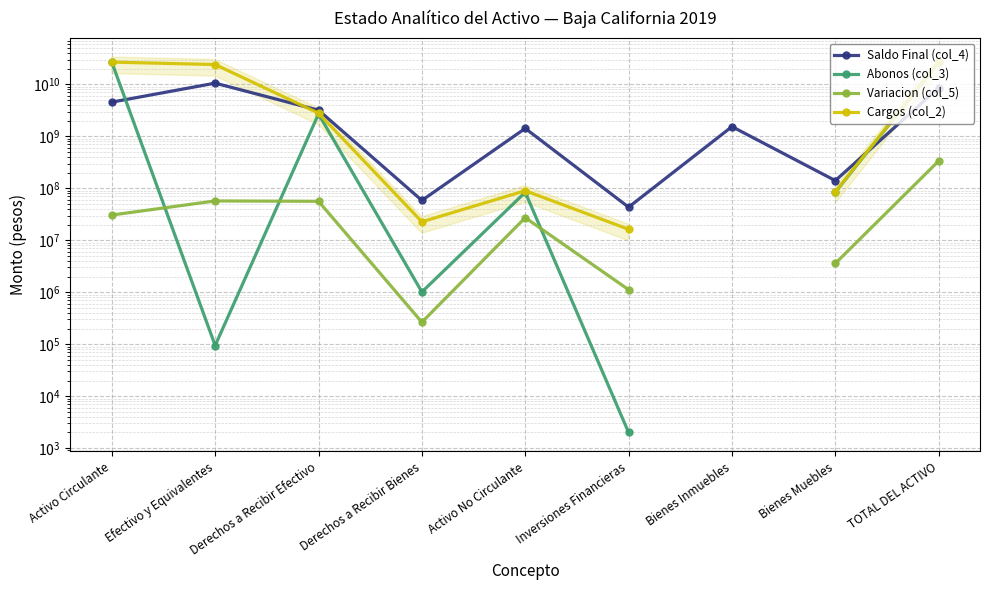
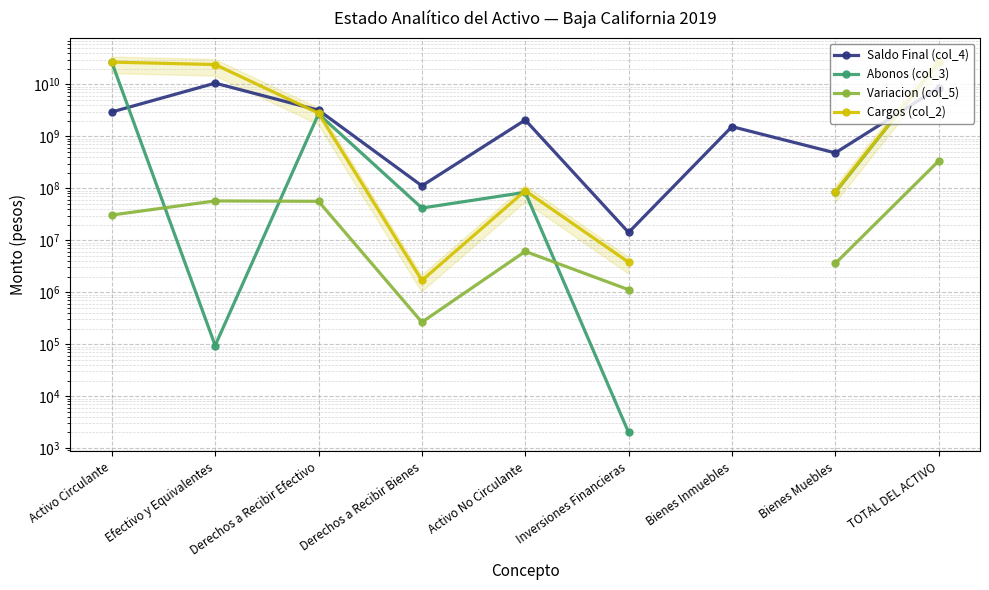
  {
    "Saldo Final (col_4)": {
-     "Activo Circulante": 5000000000,
+     "Activo Circulante": 3000000000,
      "Efectivo y Equivalentes": 11000000000,
      "Derechos a Recibir Efectivo": 3000000000,
-     "Derechos a Recibir Bienes": 60000000,
-     "Activo No Circulante": 1400000000,
-     "Inversiones Financieras": 40000000,
+     "Derechos a Recibir Bienes": 110000000,
+     "Activo No Circulante": 2100000000,
+     "Inversiones Financieras": 14000000,
      "Bienes Inmuebles": 1500000000,
-     "Bienes Muebles": 140000000
+     "Bienes Muebles": 500000000
    },
    "Abonos (col_3)": {
      "Efectivo y Equivalentes": 90000,
-     "Derechos a Recibir Bienes": 1000000,
+     "Derechos a Recibir Bienes": 40000000,
      "Inversiones Financieras": 2000
    },
    "Variacion (col_5)": {
      "Activo Circulante": 30000000,
      "Efectivo y Equivalentes": 60000000,
      "Derechos a Recibir Efectivo": 60000000,
      "Derechos a Recibir Bienes": 300000,
-     "Activo No Circulante": 30000000,
+     "Activo No Circulante": 6000000,
      "Inversiones Financieras": 1100000,
      "Bienes Muebles": 4000000,
      "TOTAL DEL ACTIVO": 300000000
    },
    "Cargos (col_2)": {
      "Efectivo y Equivalentes": 20000000000,
-     "Derechos a Recibir Bienes": 20000000,
-     "Inversiones Financieras": 16000000
+     "Derechos a Recibir Bienes": 1700000,
+     "Inversiones Financieras": 4000000
    }
  }
